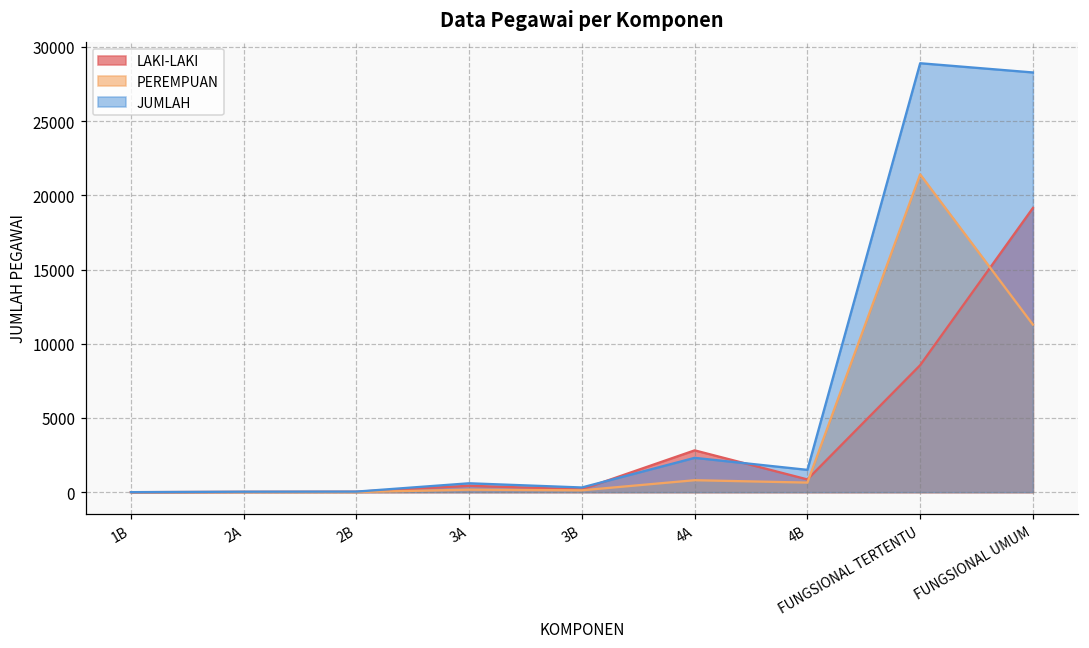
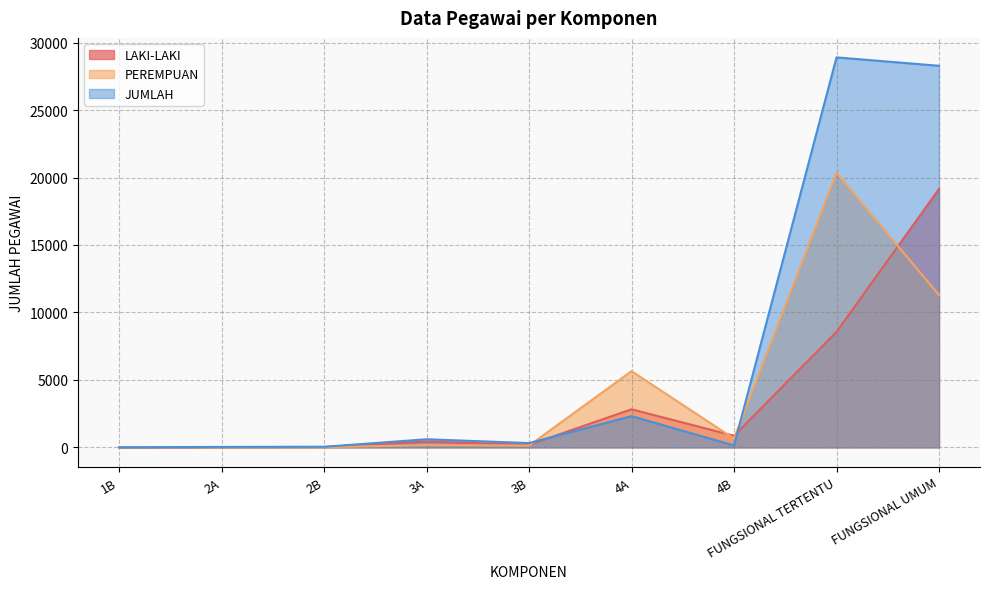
  {
    "LAKI-LAKI": {
      "4A": 2800,
      "4B": 900,
      "FUNGSIONAL TERTENTU": 8600,
      "FUNGSIONAL UMUM": 19200
    },
    "PEREMPUAN": {
      "3A": 200,
-     "4A": 800,
+     "4A": 5700,
      "4B": 600,
-     "FUNGSIONAL TERTENTU": 21400,
+     "FUNGSIONAL TERTENTU": 20300,
      "FUNGSIONAL UMUM": 11300
    },
    "JUMLAH": {
      "4A": 2300,
-     "4B": 1500,
+     "4B": 100,
      "FUNGSIONAL TERTENTU": 28900,
      "FUNGSIONAL UMUM": 28300
    }
  }
